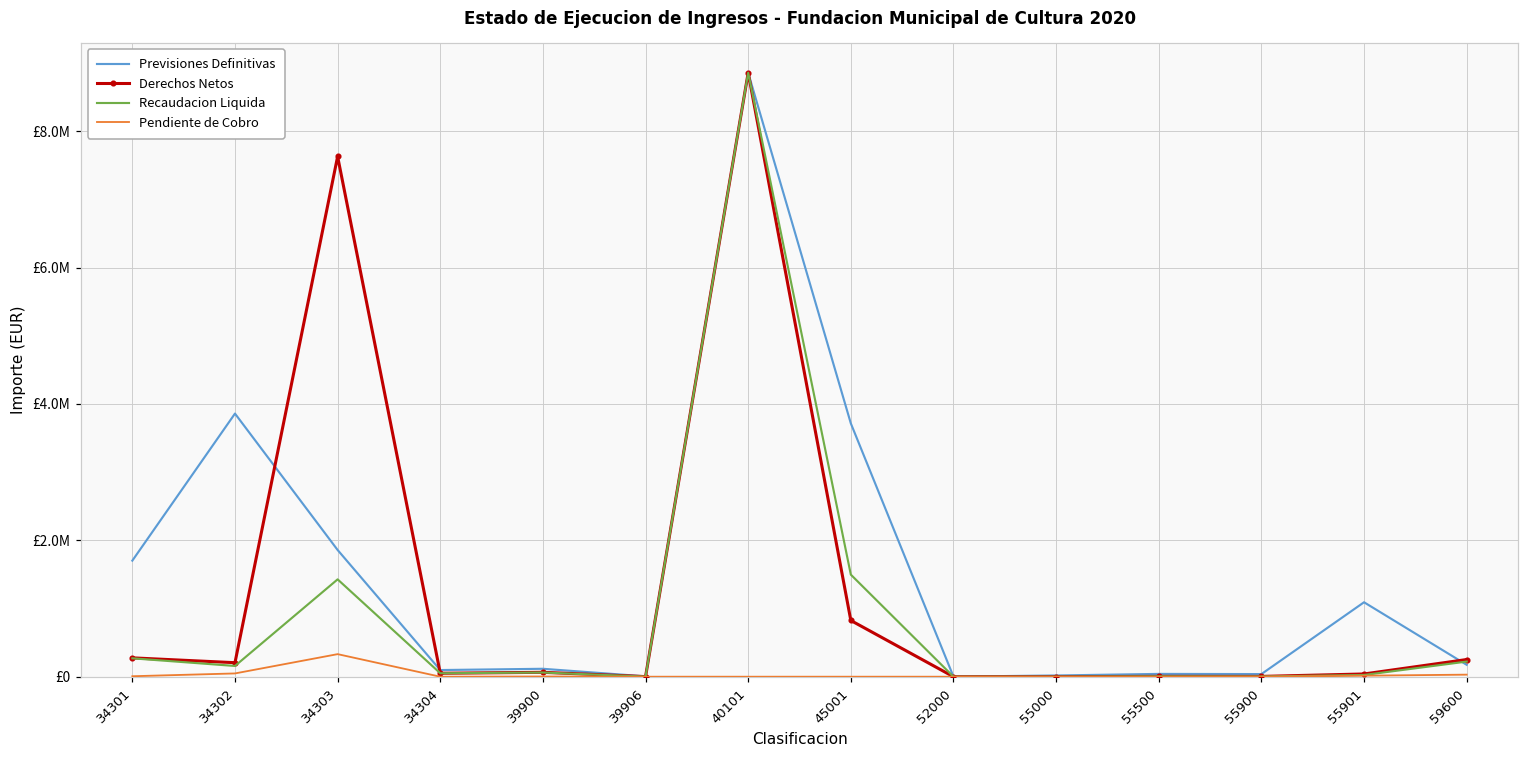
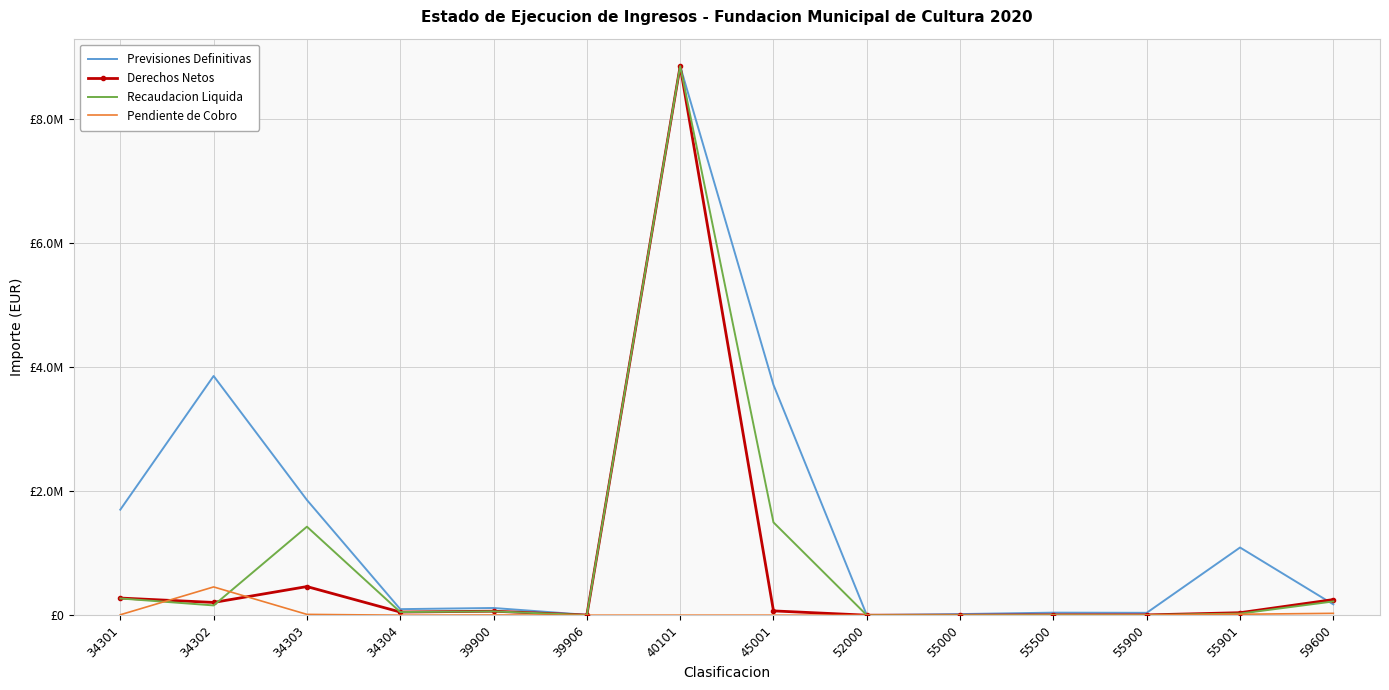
  {
    "Previsiones Definitivas": {
      "34301": "£1700000",
      "34302": "£3900000",
      "34303": "£1900000",
      "34304": "£100000",
      "39900": "£100000",
      "45001": "£3700000",
      "55901": "£1100000",
      "59600": "£200000"
    },
    "Derechos Netos": {
      "34302": "£200000",
-     "34303": "£7600000",
-     "45001": "£800000"
+     "34303": "£500000",
+     "45001": "£100000"
    },
    "Recaudacion Liquida": {
      "34302": "£200000",
      "34303": "£1400000",
      "45001": "£1500000"
    },
    "Pendiente de Cobro": {
      "34301": "£0",
-     "34302": "£0",
-     "34303": "£300000",
+     "34302": "£500000",
+     "34303": "£0",
      "34304": "£0",
      "39900": "£0",
      "40101": "£0",
      "45001": "£0",
      "59600": "£0"
    }
  }
